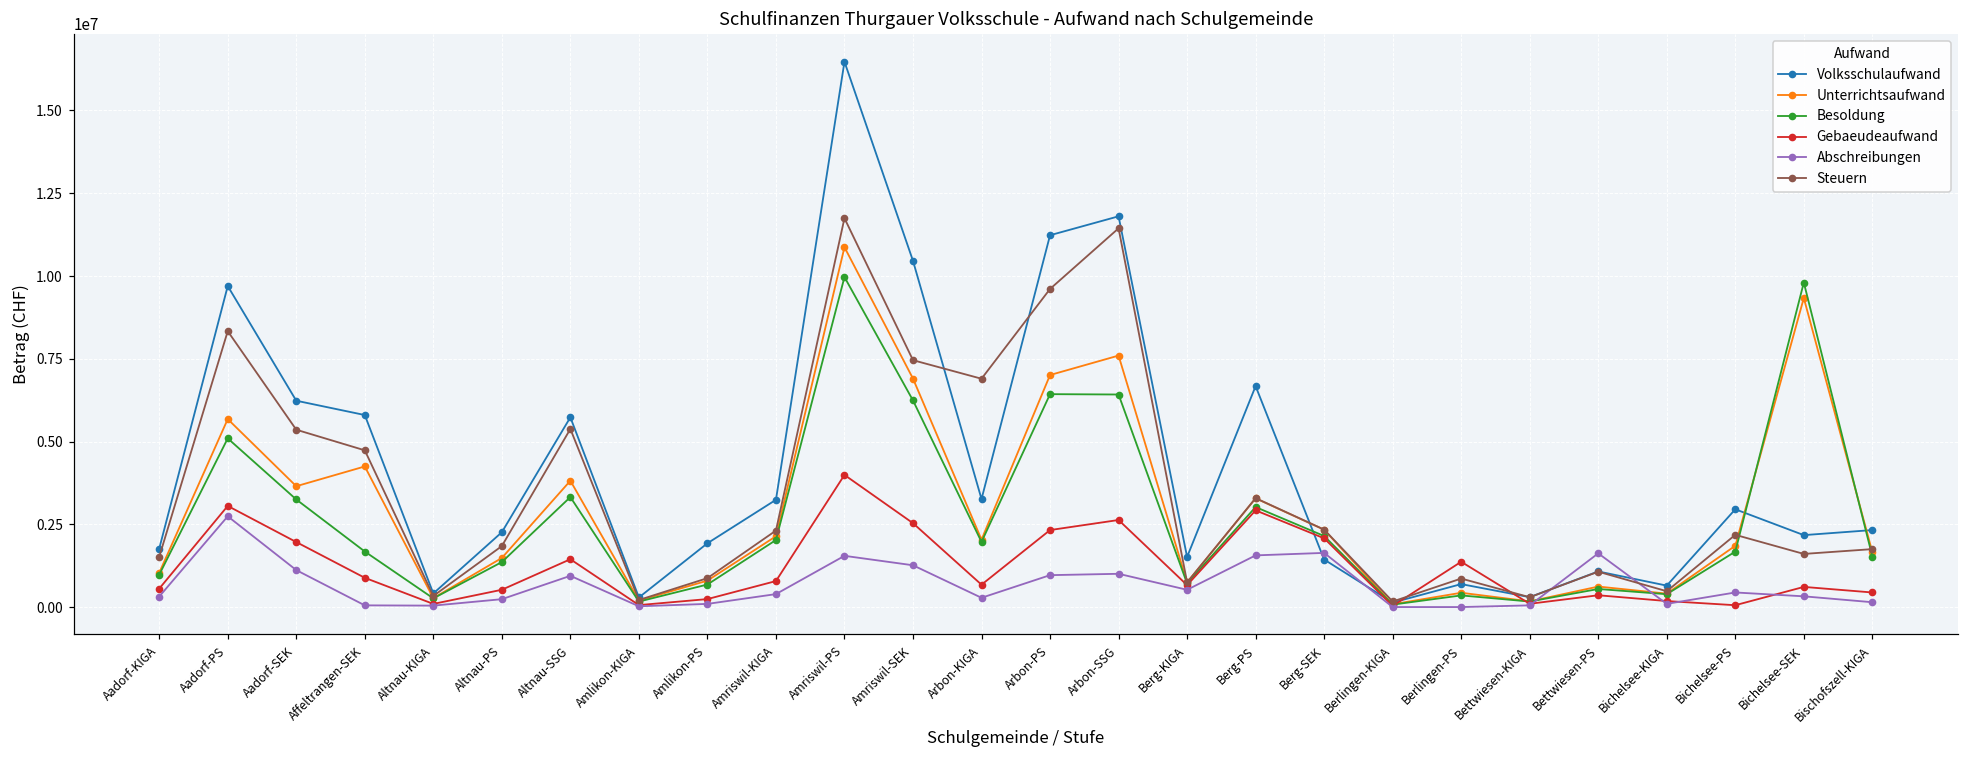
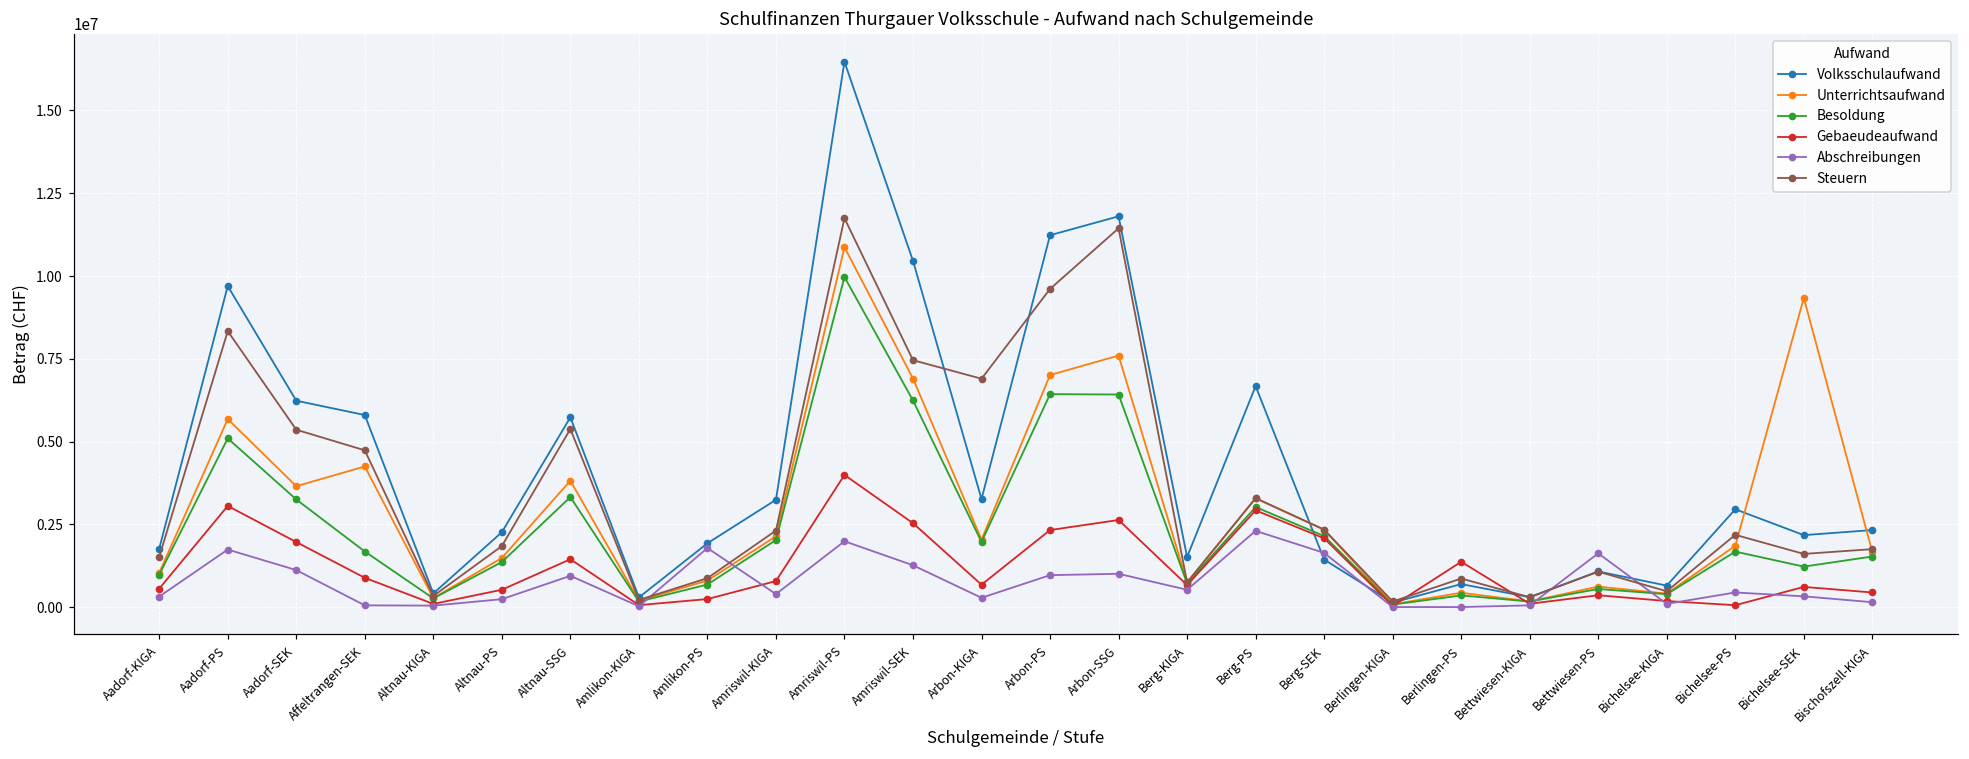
  {
    "Volksschulaufwand": {
      "Aadorf-KIGA": 1800000,
      "Aadorf-PS": 9700000,
      "Aadorf-SEK": 6200000,
      "Affeltrangen-SEK": 5800000,
      "Altnau-PS": 2300000,
      "Altnau-SSG": 5700000,
      "Amlikon-PS": 1900000,
      "Amriswil-KIGA": 3200000,
      "Amriswil-PS": 16500000,
      "Amriswil-SEK": 10500000,
      "Arbon-KIGA": 3300000,
      "Arbon-PS": 11200000,
      "Arbon-SSG": 11800000,
      "Berg-KIGA": 1500000,
      "Berg-PS": 6700000,
      "Berg-SEK": 1400000,
      "Berlingen-PS": 700000,
      "Bichelsee-KIGA": 600000,
      "Bichelsee-PS": 3000000,
      "Bichelsee-SEK": 2200000,
      "Bischofszell-KIGA": 2300000
    },
    "Unterrichtsaufwand": {
      "Aadorf-PS": 5700000,
      "Aadorf-SEK": 3600000,
      "Affeltrangen-SEK": 4200000,
      "Altnau-PS": 1500000,
      "Altnau-SSG": 3800000,
      "Amriswil-KIGA": 2100000,
      "Amriswil-PS": 10900000,
      "Amriswil-SEK": 6900000,
      "Arbon-PS": 7000000,
      "Arbon-SSG": 7600000,
      "Bichelsee-PS": 1900000,
      "Bichelsee-SEK": 9300000,
      "Bischofszell-KIGA": 1700000
    },
    "Besoldung": {
      "Aadorf-PS": 5100000,
      "Aadorf-SEK": 3300000,
      "Affeltrangen-SEK": 1700000,
      "Altnau-PS": 1400000,
      "Altnau-SSG": 3300000,
      "Amlikon-PS": 700000,
      "Amriswil-KIGA": 2000000,
      "Amriswil-PS": 10000000,
      "Amriswil-SEK": 6200000,
      "Arbon-PS": 6400000,
      "Arbon-SSG": 6400000,
      "Berg-PS": 3000000,
      "Bichelsee-PS": 1700000,
-     "Bichelsee-SEK": 9800000,
+     "Bichelsee-SEK": 1200000,
      "Bischofszell-KIGA": 1500000
    },
    "Gebaeudeaufwand": {
      "Aadorf-KIGA": 600000,
      "Aadorf-PS": 3100000,
      "Aadorf-SEK": 2000000,
      "Affeltrangen-SEK": 900000,
      "Altnau-PS": 500000,
      "Altnau-SSG": 1400000,
      "Amlikon-PS": 200000,
      "Amriswil-KIGA": 800000,
      "Amriswil-PS": 4000000,
      "Amriswil-SEK": 2500000,
      "Arbon-KIGA": 700000,
      "Arbon-PS": 2300000,
      "Arbon-SSG": 2600000,
      "Berg-PS": 2900000,
      "Berlingen-PS": 1400000,
      "Bettwiesen-PS": 400000,
      "Bichelsee-KIGA": 200000,
      "Bichelsee-PS": 100000,
      "Bichelsee-SEK": 600000,
      "Bischofszell-KIGA": 400000
    },
    "Abschreibungen": {
      "Aadorf-KIGA": 300000,
-     "Aadorf-PS": 2700000,
+     "Aadorf-PS": 1700000,
      "Aadorf-SEK": 1100000,
      "Affeltrangen-SEK": 100000,
      "Altnau-PS": 200000,
      "Altnau-SSG": 900000,
-     "Amlikon-PS": 100000,
+     "Amlikon-PS": 1800000,
      "Amriswil-KIGA": 400000,
-     "Amriswil-PS": 1500000,
+     "Amriswil-PS": 2000000,
      "Amriswil-SEK": 1300000,
      "Arbon-KIGA": 300000,
      "Arbon-PS": 1000000,
      "Arbon-SSG": 1000000,
      "Berg-KIGA": 500000,
-     "Berg-PS": 1600000,
+     "Berg-PS": 2300000,
      "Berg-SEK": 1600000,
      "Berlingen-PS": 0,
      "Bettwiesen-PS": 1600000,
      "Bichelsee-KIGA": 100000,
      "Bichelsee-PS": 400000,
      "Bichelsee-SEK": 300000,
      "Bischofszell-KIGA": 100000
    },
    "Steuern": {
      "Aadorf-KIGA": 1500000,
      "Aadorf-PS": 8300000,
      "Aadorf-SEK": 5400000,
      "Affeltrangen-SEK": 4700000,
      "Altnau-PS": 1800000,
      "Altnau-SSG": 5400000,
      "Amriswil-KIGA": 2300000,
      "Amriswil-PS": 11700000,
      "Amriswil-SEK": 7500000,
      "Arbon-KIGA": 6900000,
      "Arbon-PS": 9600000,
      "Arbon-SSG": 11400000,
      "Berlingen-PS": 900000,
      "Bichelsee-PS": 2200000,
      "Bichelsee-SEK": 1600000,
      "Bischofszell-KIGA": 1800000
    }
  }
